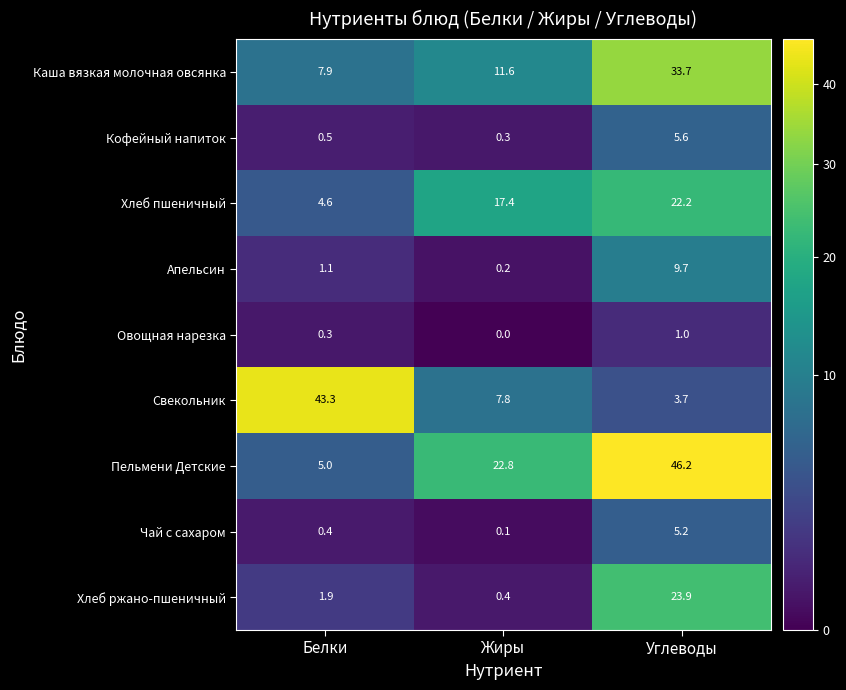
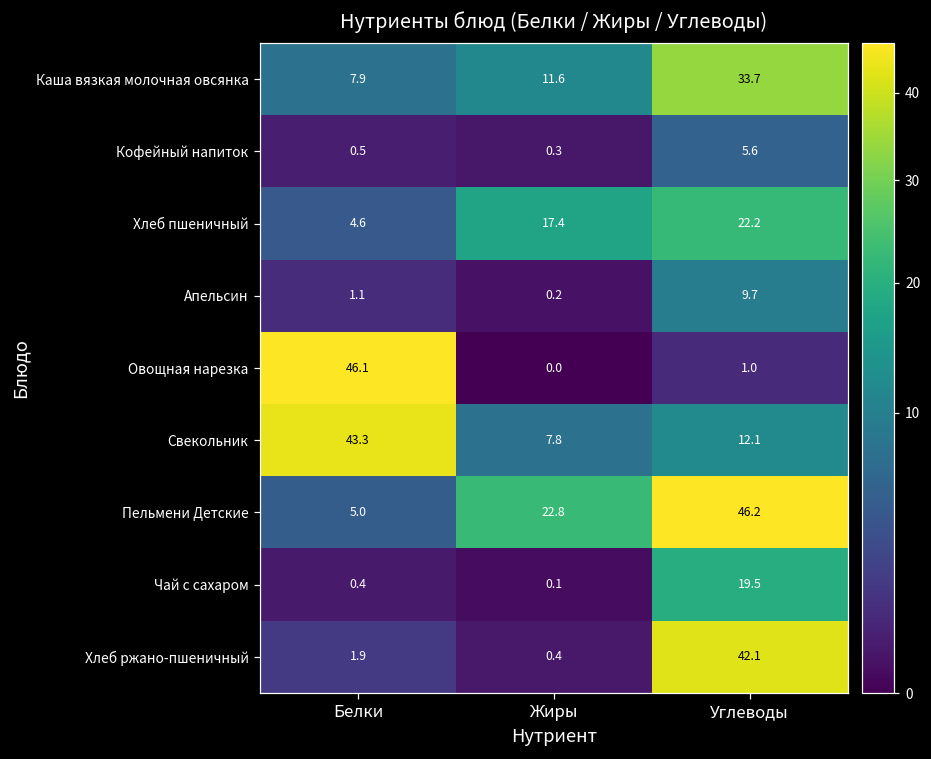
  {
    "Каша вязкая молочная овсянка": {
      "Белки": 7.9,
      "Жиры": 11.6,
      "Углеводы": 33.7
    },
    "Кофейный напиток": {
      "Белки": 0.5,
      "Жиры": 0.3,
      "Углеводы": 5.6
    },
    "Хлеб пшеничный": {
      "Белки": 4.6,
      "Жиры": 17.4,
      "Углеводы": 22.2
    },
    "Апельсин": {
      "Белки": 1.1,
      "Жиры": 0.2,
      "Углеводы": 9.7
    },
    "Овощная нарезка": {
-     "Белки": 0.3,
+     "Белки": 46.1,
      "Жиры": 0.0,
      "Углеводы": 1.0
    },
    "Свекольник": {
      "Белки": 43.3,
      "Жиры": 7.8,
-     "Углеводы": 3.7
+     "Углеводы": 12.1
    },
    "Пельмени Детские": {
      "Белки": 5.0,
      "Жиры": 22.8,
      "Углеводы": 46.2
    },
    "Чай с сахаром": {
      "Белки": 0.4,
      "Жиры": 0.1,
-     "Углеводы": 5.2
+     "Углеводы": 19.5
    },
    "Хлеб ржано-пшеничный": {
      "Белки": 1.9,
      "Жиры": 0.4,
-     "Углеводы": 23.9
+     "Углеводы": 42.1
    }
  }
